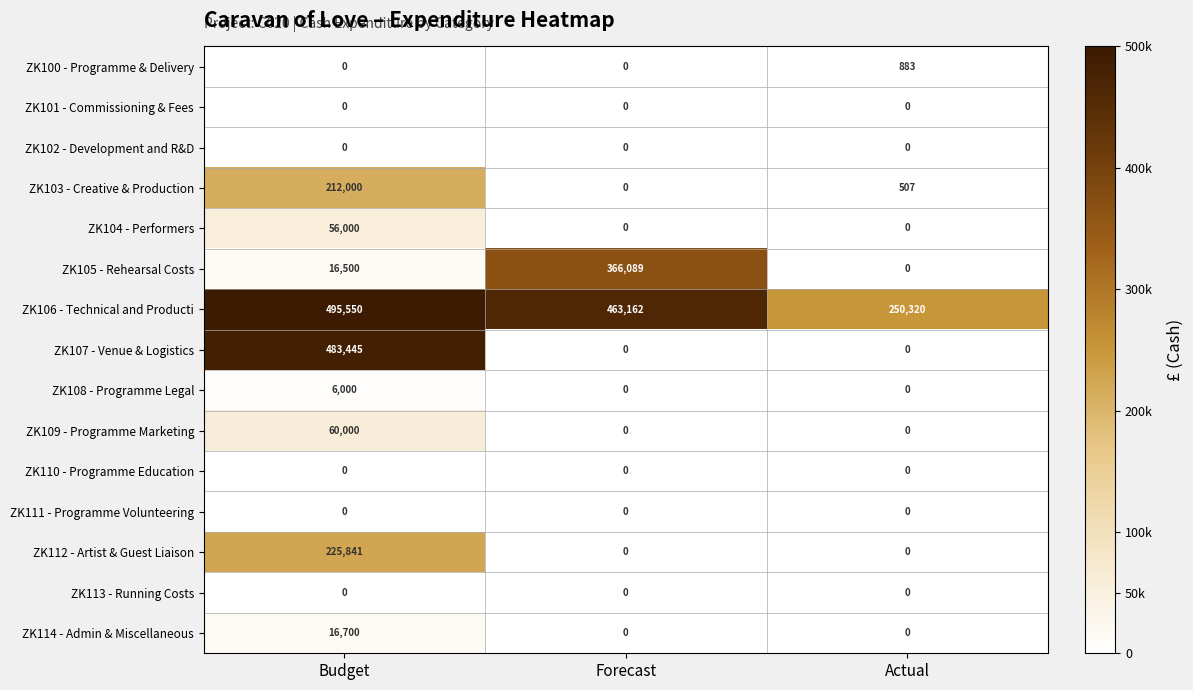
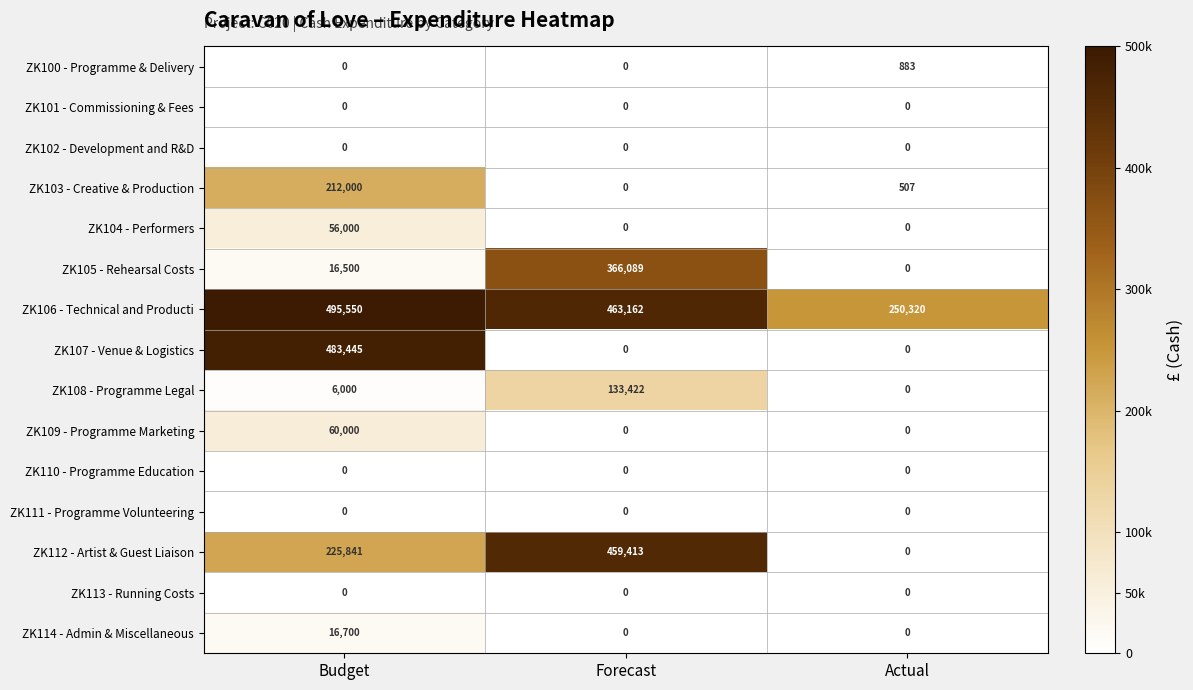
  {
    "ZK100 - Programme & Delivery": {
      "Budget": "0",
      "Forecast": "0",
      "Actual": "883"
    },
    "ZK101 - Commissioning & Fees": {
      "Budget": "0",
      "Forecast": "0",
      "Actual": "0"
    },
    "ZK102 - Development and R&D": {
      "Budget": "0",
      "Forecast": "0",
      "Actual": "0"
    },
    "ZK103 - Creative & Production": {
      "Budget": "212,000",
      "Forecast": "0",
      "Actual": "507"
    },
    "ZK104 - Performers": {
      "Budget": "56,000",
      "Forecast": "0",
      "Actual": "0"
    },
    "ZK105 - Rehearsal Costs": {
      "Budget": "16,500",
      "Forecast": "366,089",
      "Actual": "0"
    },
    "ZK106 - Technical and Producti": {
      "Budget": "495,550",
      "Forecast": "463,162",
      "Actual": "250,320"
    },
    "ZK107 - Venue & Logistics": {
      "Budget": "483,445",
      "Forecast": "0",
      "Actual": "0"
    },
    "ZK108 - Programme Legal": {
      "Budget": "6,000",
-     "Forecast": "0",
+     "Forecast": "133,422",
      "Actual": "0"
    },
    "ZK109 - Programme Marketing": {
      "Budget": "60,000",
      "Forecast": "0",
      "Actual": "0"
    },
    "ZK110 - Programme Education": {
      "Budget": "0",
      "Forecast": "0",
      "Actual": "0"
    },
    "ZK111 - Programme Volunteering": {
      "Budget": "0",
      "Forecast": "0",
      "Actual": "0"
    },
    "ZK112 - Artist & Guest Liaison": {
      "Budget": "225,841",
-     "Forecast": "0",
+     "Forecast": "459,413",
      "Actual": "0"
    },
    "ZK113 - Running Costs": {
      "Budget": "0",
      "Forecast": "0",
      "Actual": "0"
    },
    "ZK114 - Admin & Miscellaneous": {
      "Budget": "16,700",
      "Forecast": "0",
      "Actual": "0"
    }
  }
